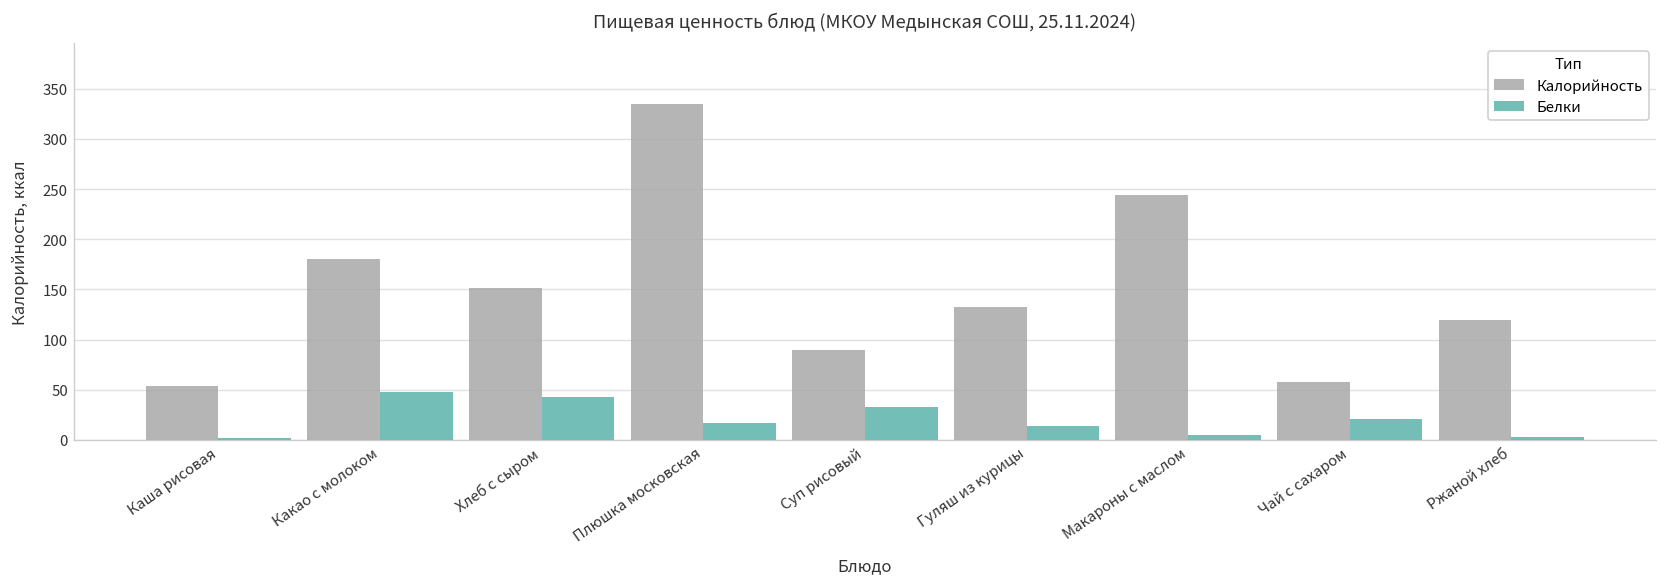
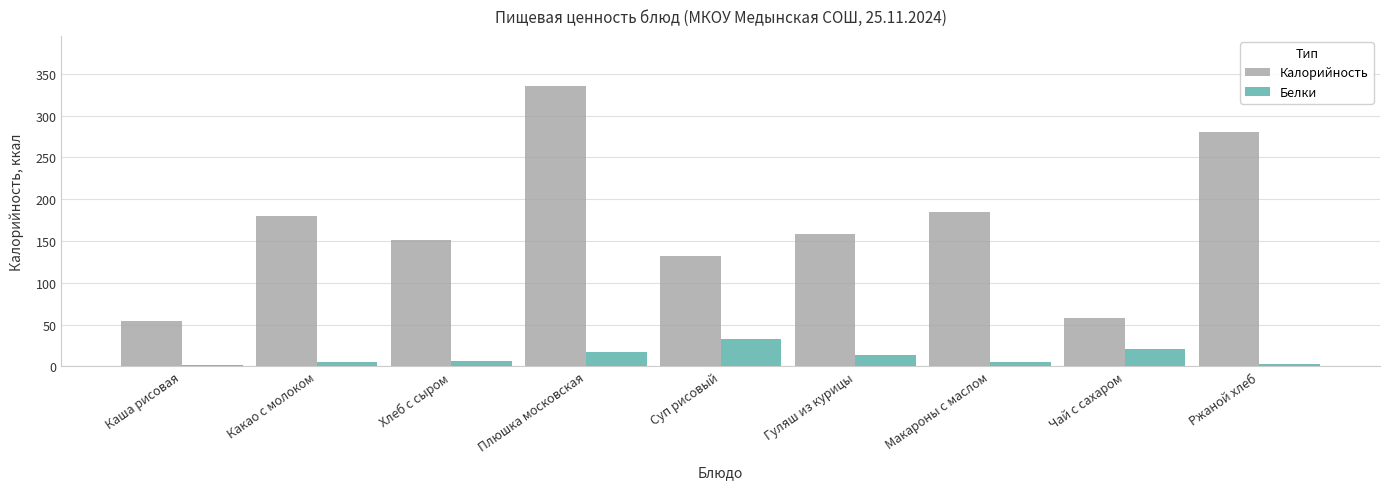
  {
    "Калорийность": {
      "Каша рисовая": 50,
      "Какао с молоком": 180,
      "Хлеб с сыром": 150,
      "Плюшка московская": 340,
-     "Суп рисовый": 90,
-     "Гуляш из курицы": 130,
-     "Макароны с маслом": 240,
+     "Суп рисовый": 130,
+     "Гуляш из курицы": 160,
+     "Макароны с маслом": 180,
      "Чай с сахаром": 60,
-     "Ржаной хлеб": 120
+     "Ржаной хлеб": 280
    },
    "Белки": {
-     "Какао с молоком": 50,
-     "Хлеб с сыром": 40,
+     "Какао с молоком": 0,
+     "Хлеб с сыром": 10,
      "Плюшка московская": 20,
      "Суп рисовый": 30,
      "Гуляш из курицы": 10,
      "Макароны с маслом": 10,
      "Чай с сахаром": 20,
      "Ржаной хлеб": 0
    }
  }
